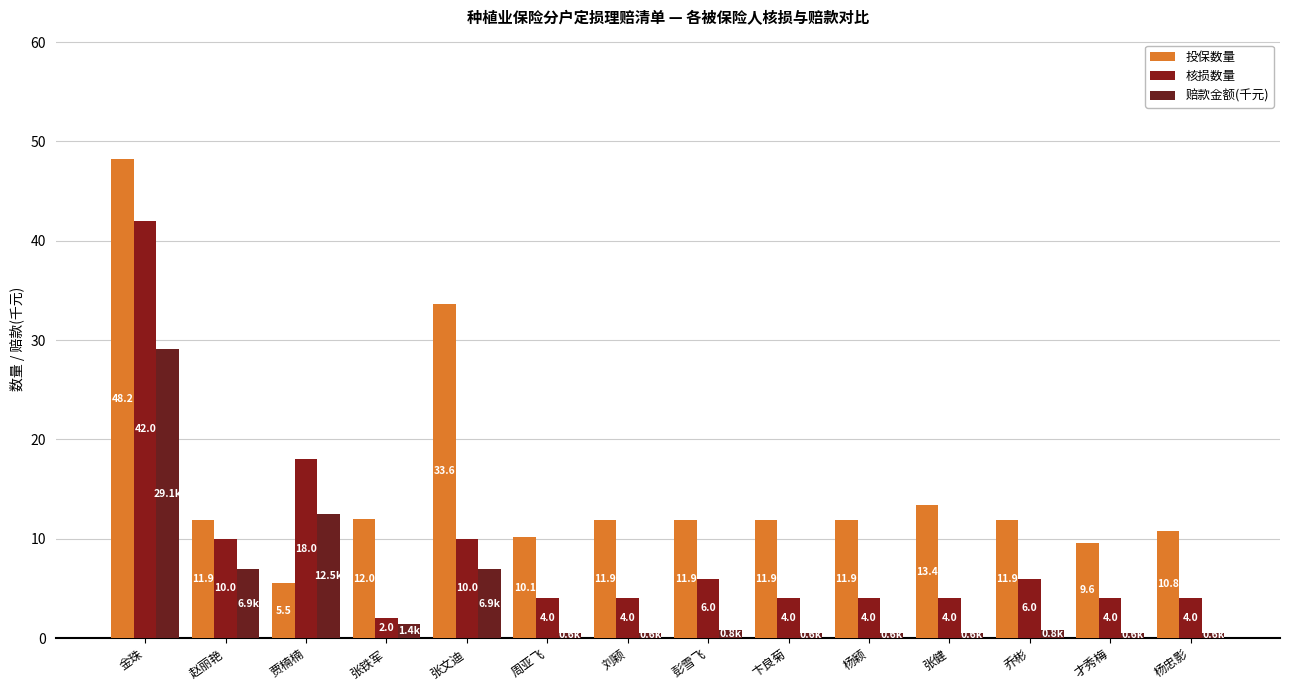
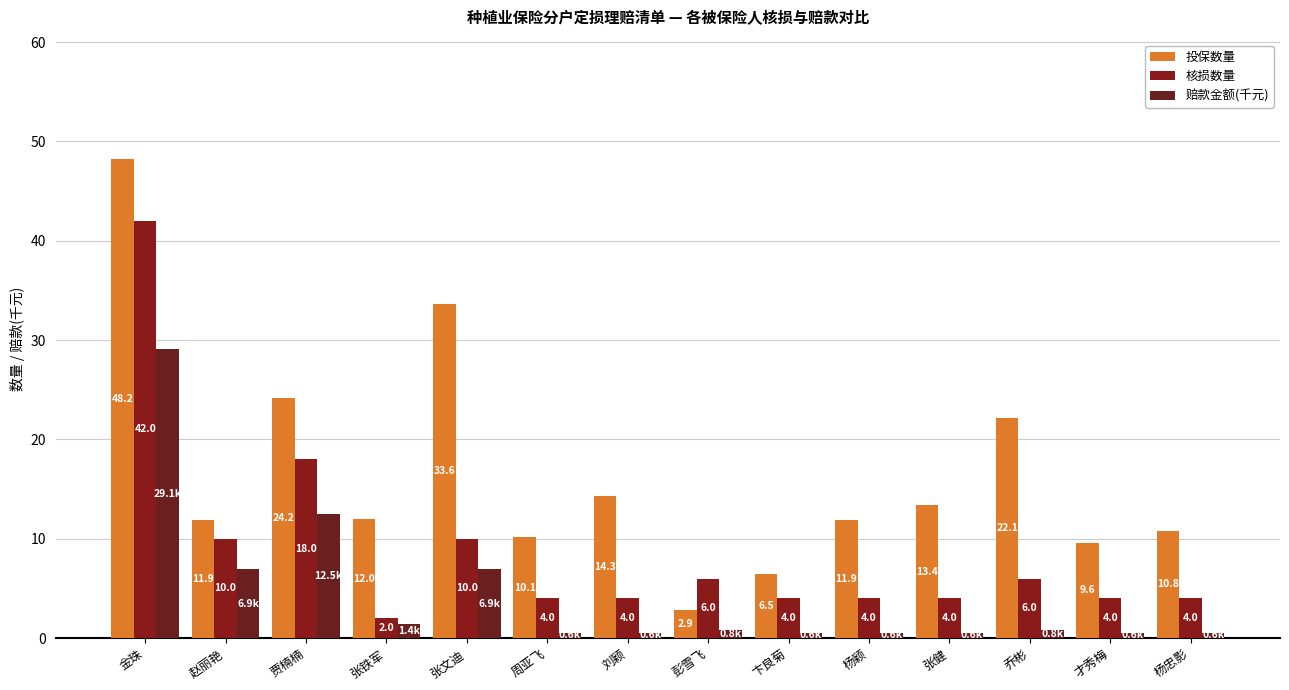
  {
    "投保数量": {
      "金珠": 48.2,
      "赵丽艳": 11.9,
-     "贾楠楠": 5.5,
+     "贾楠楠": 24.2,
      "张铁军": 12.0,
      "张文迪": 33.6,
      "周亚飞": 10.1,
-     "刘颖": 11.9,
-     "彭雪飞": 11.9,
-     "卞良菊": 11.9,
+     "刘颖": 14.3,
+     "彭雪飞": 2.9,
+     "卞良菊": 6.5,
      "杨颖": 11.9,
      "张健": 13.4,
-     "乔彬": 11.9,
+     "乔彬": 22.1,
      "才秀梅": 9.6,
      "杨忠影": 10.8
    }
  }
